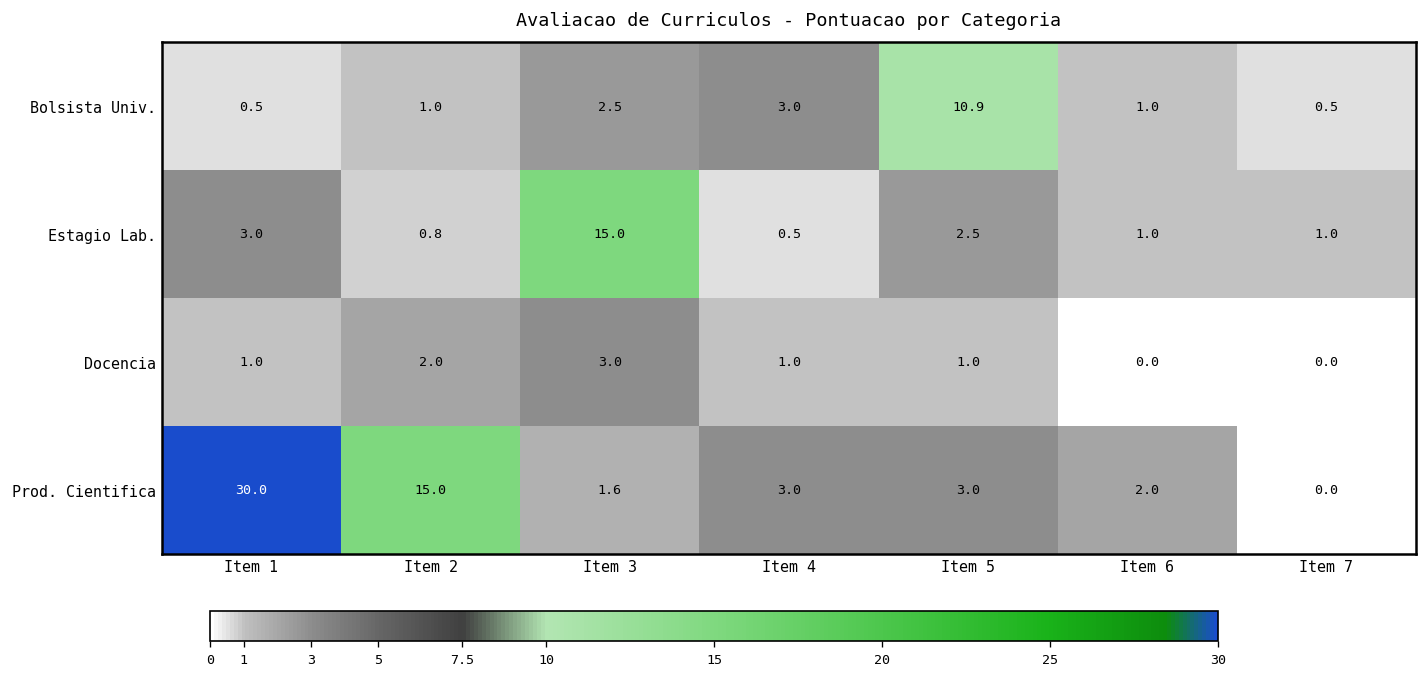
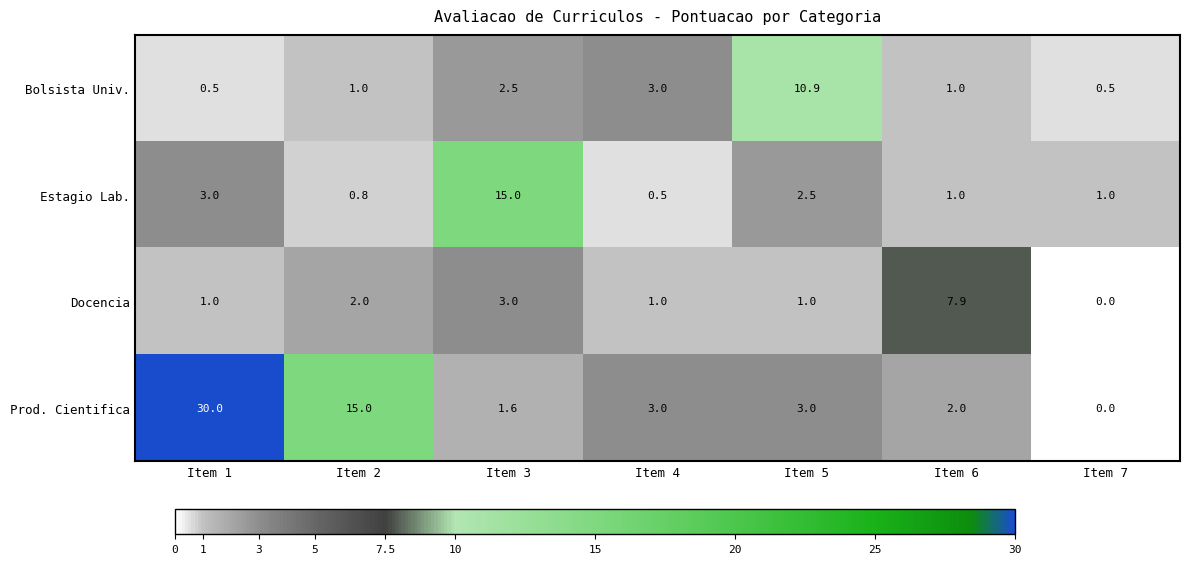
  {
    "Bolsista Univ.": {
      "Item 1": 0.5,
      "Item 2": 1.0,
      "Item 3": 2.5,
      "Item 4": 3.0,
      "Item 5": 10.9,
      "Item 6": 1.0,
      "Item 7": 0.5
    },
    "Estagio Lab.": {
      "Item 1": 3.0,
      "Item 2": 0.8,
      "Item 3": 15.0,
      "Item 4": 0.5,
      "Item 5": 2.5,
      "Item 6": 1.0,
      "Item 7": 1.0
    },
    "Docencia": {
      "Item 1": 1.0,
      "Item 2": 2.0,
      "Item 3": 3.0,
      "Item 4": 1.0,
      "Item 5": 1.0,
-     "Item 6": 0.0,
+     "Item 6": 7.9,
      "Item 7": 0.0
    },
    "Prod. Cientifica": {
      "Item 1": 30.0,
      "Item 2": 15.0,
      "Item 3": 1.6,
      "Item 4": 3.0,
      "Item 5": 3.0,
      "Item 6": 2.0,
      "Item 7": 0.0
    }
  }
